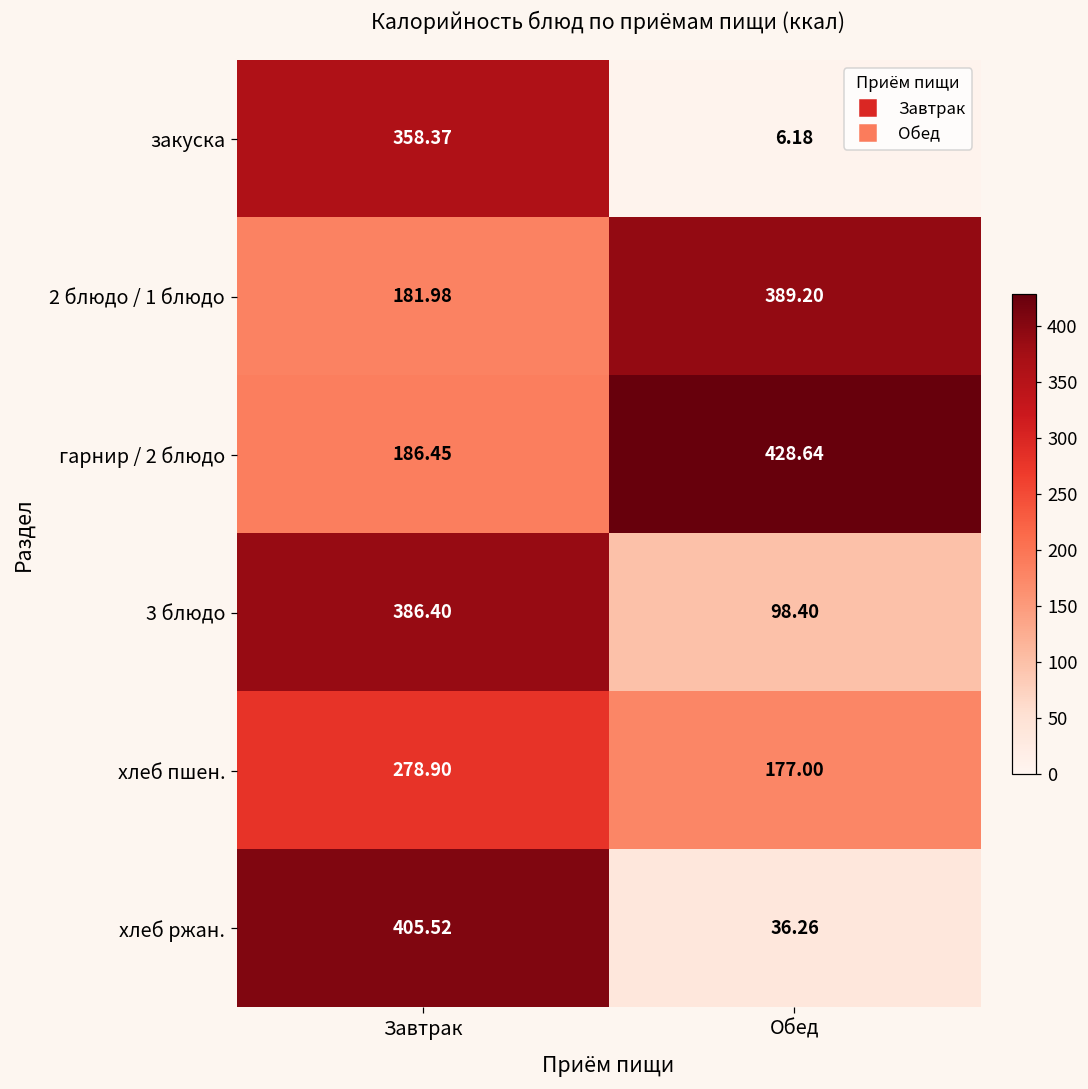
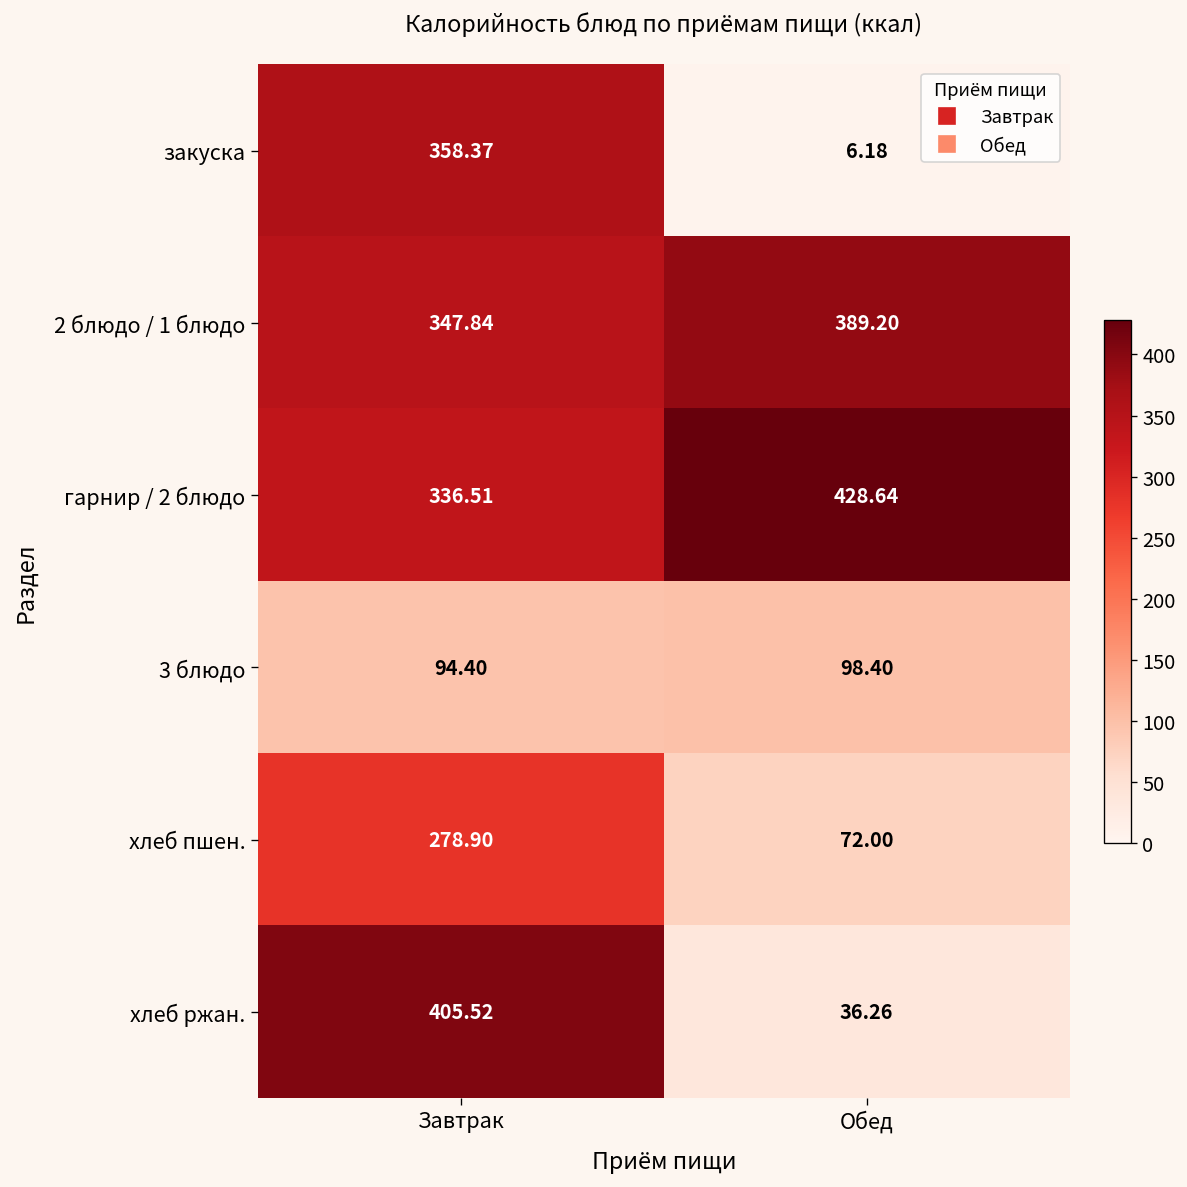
  {
    "закуска": {
      "Завтрак": 358.37,
      "Обед": 6.18
    },
    "2 блюдо / 1 блюдо": {
-     "Завтрак": 181.98,
+     "Завтрак": 347.84,
      "Обед": 389.20
    },
    "гарнир / 2 блюдо": {
-     "Завтрак": 186.45,
+     "Завтрак": 336.51,
      "Обед": 428.64
    },
    "3 блюдо": {
-     "Завтрак": 386.40,
+     "Завтрак": 94.40,
      "Обед": 98.40
    },
    "хлеб пшен.": {
      "Завтрак": 278.90,
-     "Обед": 177.00
+     "Обед": 72.00
    },
    "хлеб ржан.": {
      "Завтрак": 405.52,
      "Обед": 36.26
    }
  }
